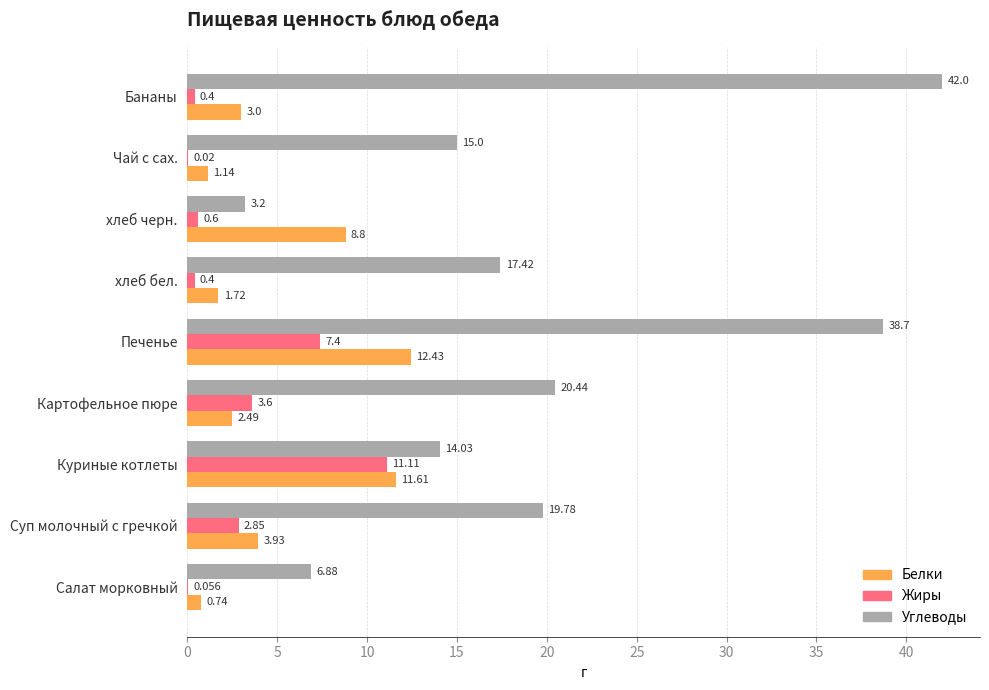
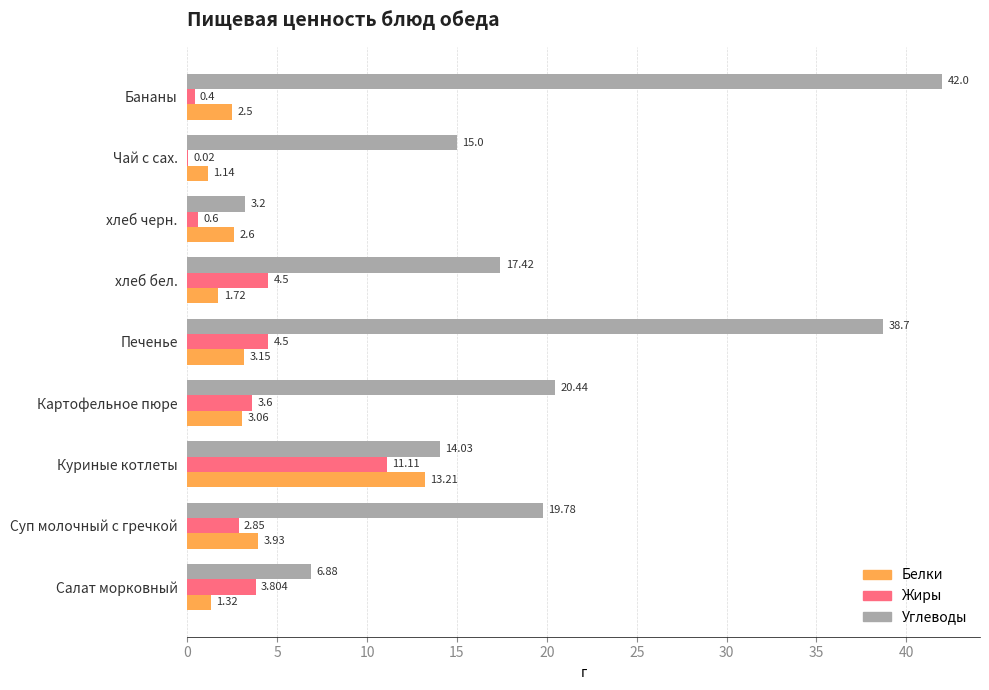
  {
    "Белки": {
-     "Бананы": 3.0,
+     "Бананы": 2.5,
      "Чай с сах.": 1.14,
-     "хлеб черн.": 8.8,
+     "хлеб черн.": 2.6,
      "хлеб бел.": 1.72,
-     "Печенье": 12.43,
-     "Картофельное пюре": 2.49,
-     "Куриные котлеты": 11.61,
+     "Печенье": 3.15,
+     "Картофельное пюре": 3.06,
+     "Куриные котлеты": 13.21,
      "Суп молочный с гречкой": 3.93,
-     "Салат морковный": 0.74
+     "Салат морковный": 1.32
    },
    "Жиры": {
      "Бананы": 0.4,
      "Чай с сах.": 0.02,
      "хлеб черн.": 0.6,
-     "хлеб бел.": 0.4,
-     "Печенье": 7.4,
+     "хлеб бел.": 4.5,
+     "Печенье": 4.5,
      "Картофельное пюре": 3.6,
      "Куриные котлеты": 11.11,
      "Суп молочный с гречкой": 2.85,
-     "Салат морковный": 0.056
+     "Салат морковный": 3.804
    },
    "Углеводы": {
      "Бананы": 42.0,
      "Чай с сах.": 15.0,
      "хлеб черн.": 3.2,
      "хлеб бел.": 17.42,
      "Печенье": 38.7,
      "Картофельное пюре": 20.44,
      "Куриные котлеты": 14.03,
      "Суп молочный с гречкой": 19.78,
      "Салат морковный": 6.88
    }
  }
